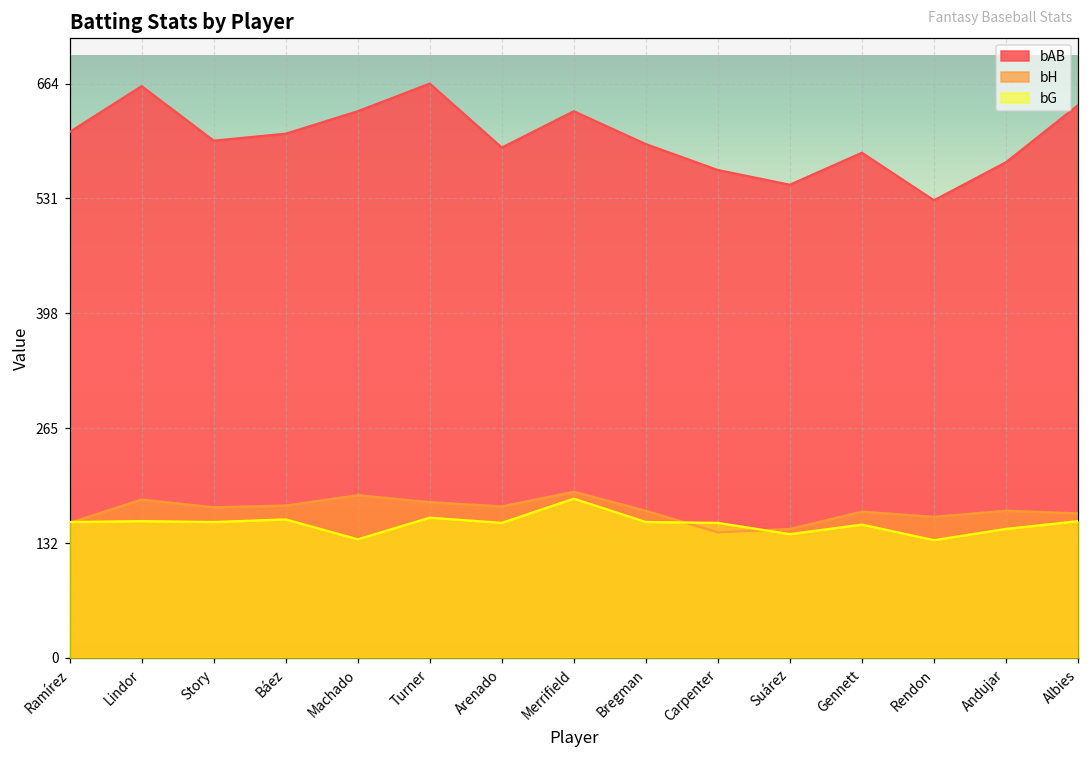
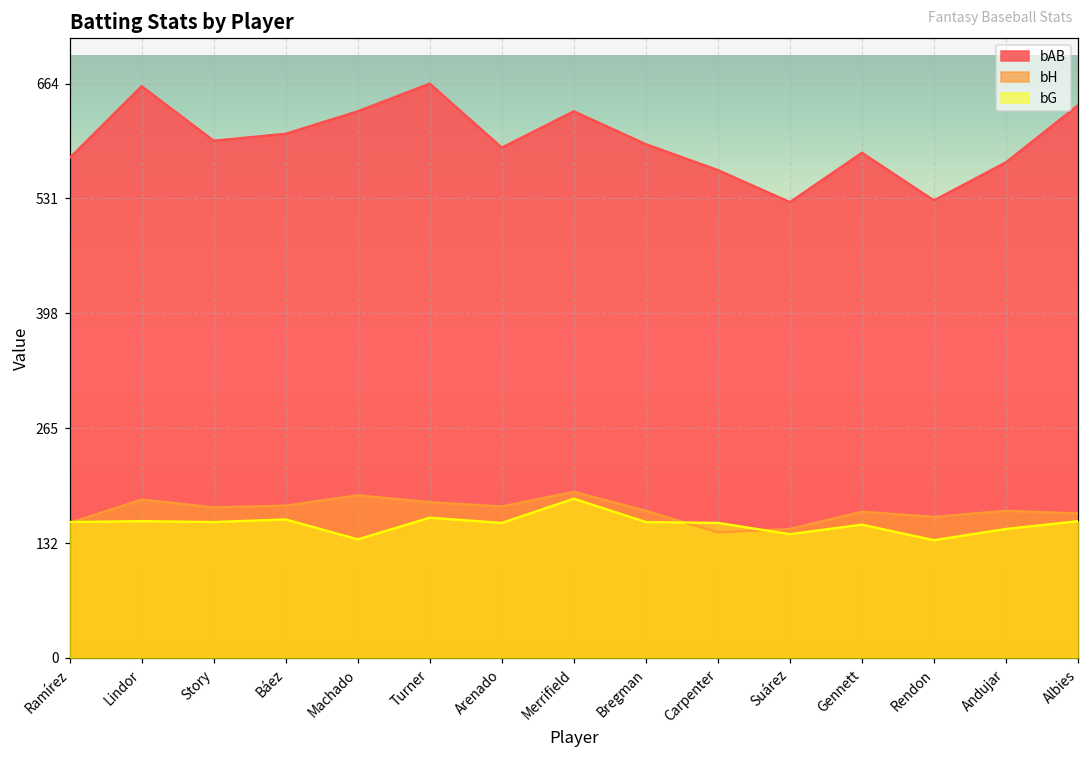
  {
    "bAB": {
-     "Ramírez": 610,
+     "Ramírez": 580,
      "Lindor": 660,
      "Story": 600,
      "Báez": 610,
      "Machado": 630,
      "Turner": 660,
      "Arenado": 590,
      "Merrifield": 630,
      "Bregman": 590,
      "Carpenter": 560,
-     "Suárez": 550,
+     "Suárez": 530,
      "Gennett": 580,
      "Rendon": 530,
      "Andujar": 570,
      "Albies": 640
    },
    "bH": {
      "Lindor": 180,
      "Story": 170,
      "Báez": 180,
      "Machado": 190,
      "Turner": 180,
      "Arenado": 180,
      "Merrifield": 190,
      "Bregman": 170,
      "Carpenter": 150,
      "Suárez": 150,
      "Gennett": 170,
      "Rendon": 160,
      "Andujar": 170,
      "Albies": 170
    },
    "bG": {
      "Lindor": 160,
      "Story": 160,
      "Báez": 160,
      "Machado": 140,
      "Turner": 160,
      "Arenado": 160,
      "Merrifield": 180,
      "Bregman": 160,
      "Carpenter": 160,
      "Suárez": 140,
      "Gennett": 150,
      "Rendon": 140,
      "Andujar": 150,
      "Albies": 160
    }
  }
